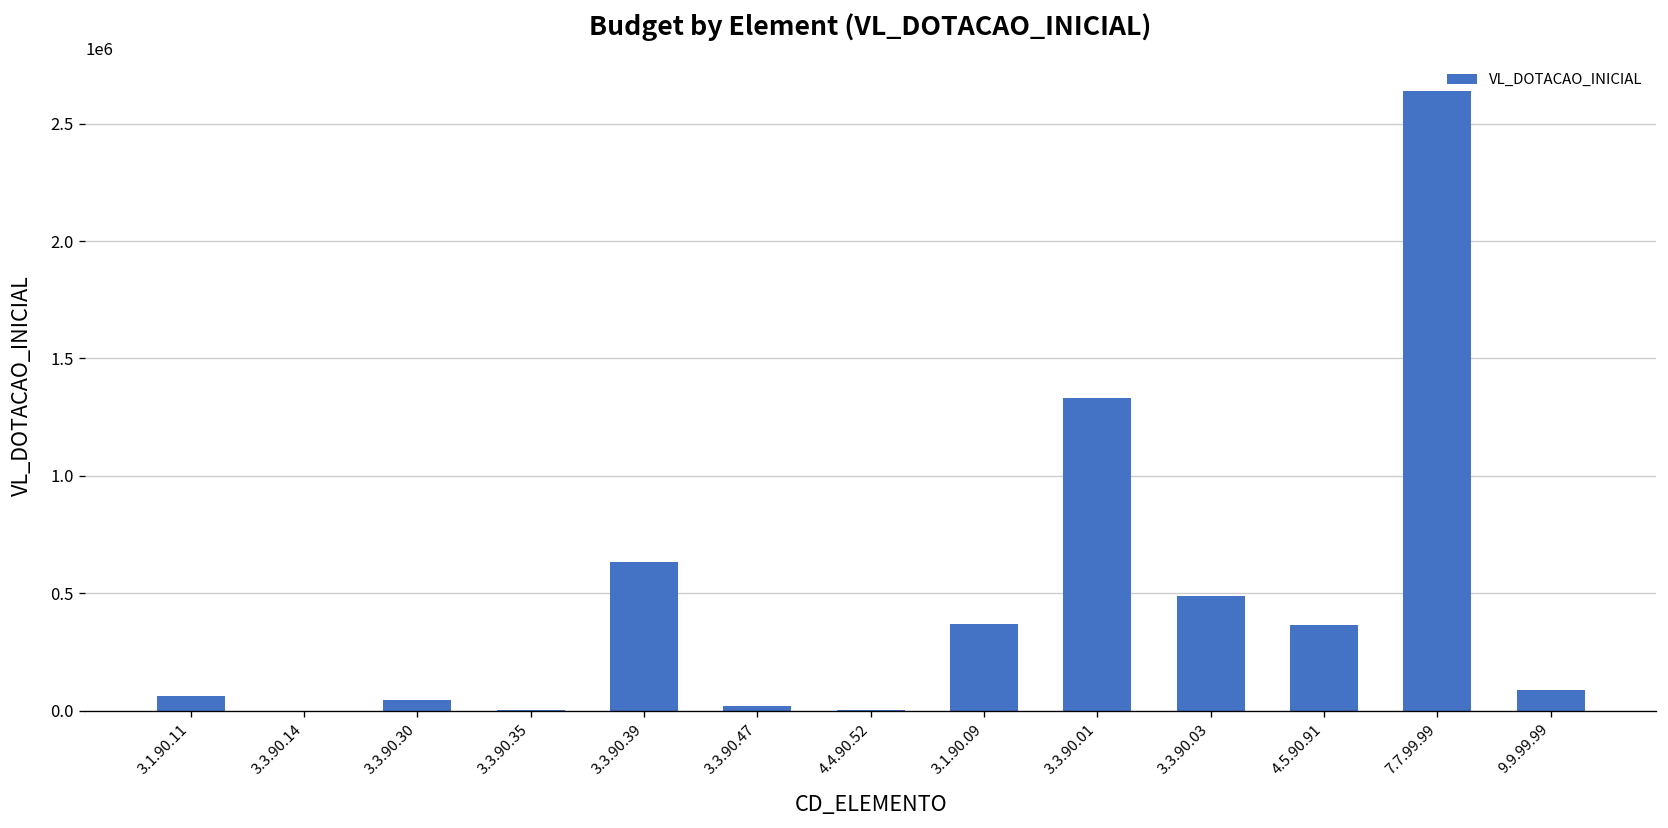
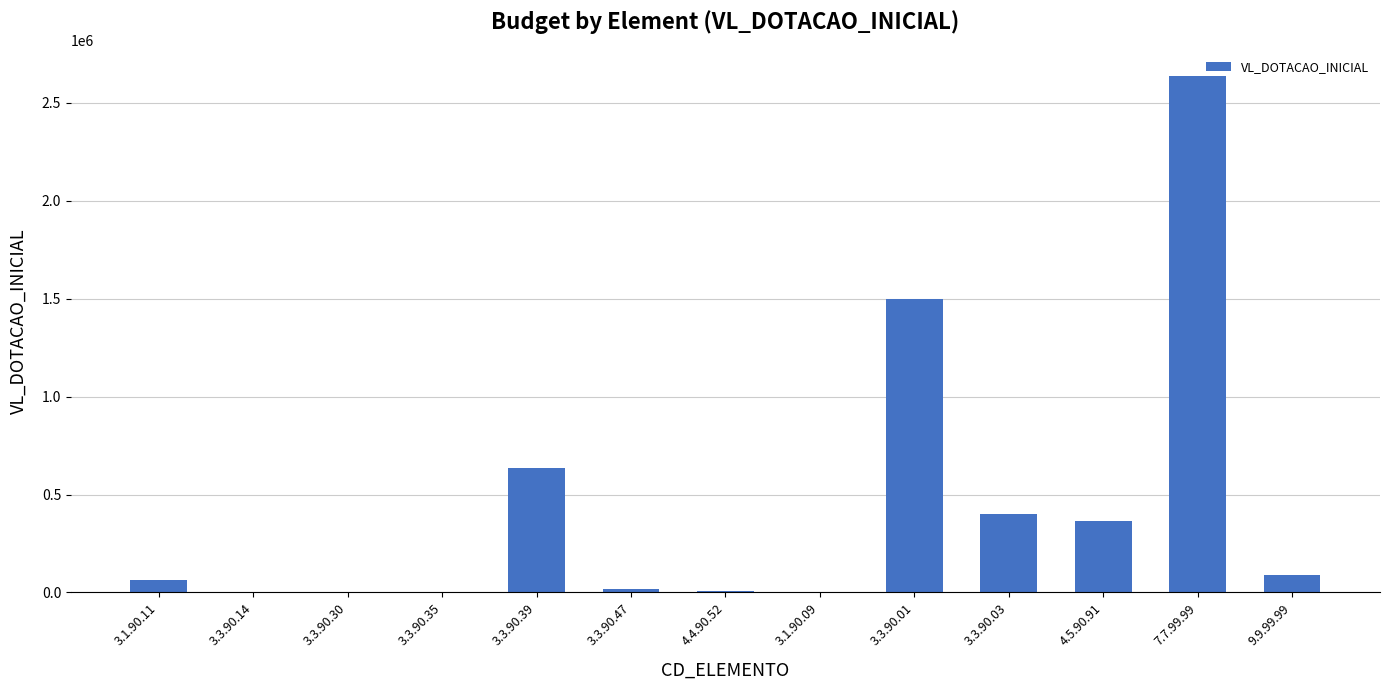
  {
    "3.1.90.11": 60000,
-   "3.3.90.30": 50000,
+   "3.3.90.30": 0,
    "3.3.90.39": 630000,
    "3.3.90.47": 20000,
-   "3.1.90.09": 370000,
-   "3.3.90.01": 1330000,
-   "3.3.90.03": 490000,
+   "3.1.90.09": 0,
+   "3.3.90.01": 1500000,
+   "3.3.90.03": 400000,
    "4.5.90.91": 360000,
    "7.7.99.99": 2640000,
    "9.9.99.99": 90000
  }
